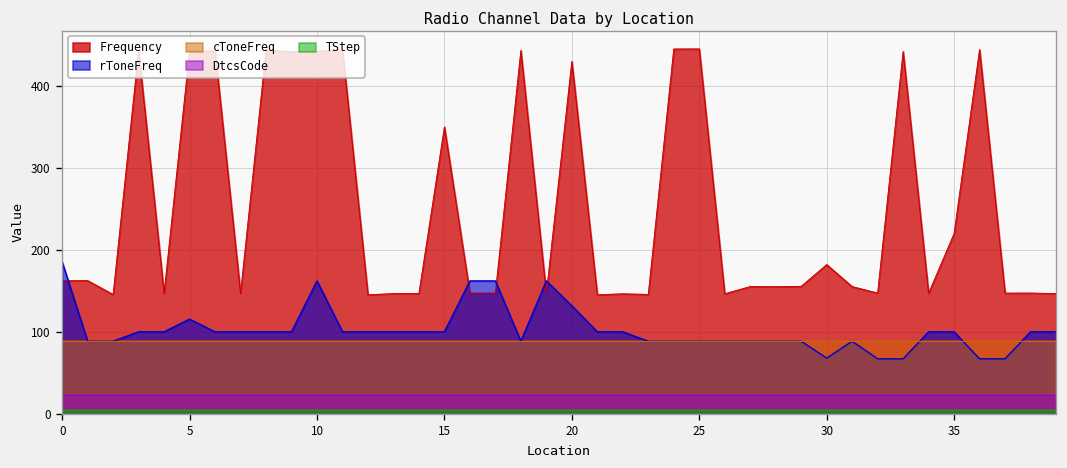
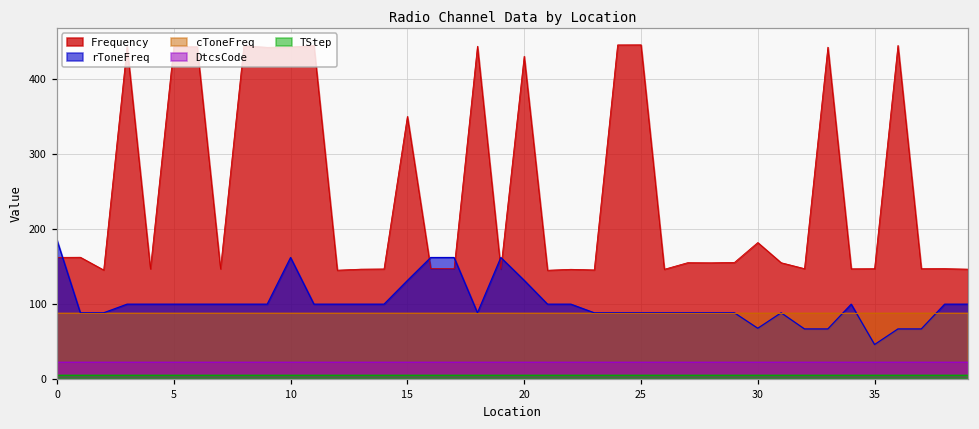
  {
    "Frequency": {
      "0": 160,
      "15": 350,
      "20": 430,
      "25": 450,
      "30": 180,
-     "35": 220
+     "35": 150
    },
    "rToneFreq": {
      "0": 190,
-     "5": 120,
+     "5": 100,
      "10": 160,
-     "15": 100,
+     "15": 130,
      "20": 130,
      "30": 70,
-     "35": 100
+     "35": 50
    },
    "cToneFreq": {
      "0": 90,
      "5": 90,
      "10": 90,
      "15": 90,
      "20": 90,
      "30": 90,
      "35": 90
    },
    "DtcsCode": {
      "0": 20,
      "5": 20,
      "10": 20,
      "15": 20,
      "20": 20,
      "25": 20,
      "30": 20,
      "35": 20
    },
    "TStep": {
      "0": 10,
      "5": 10,
      "10": 10,
      "15": 10,
      "20": 10,
      "25": 10,
      "30": 10,
      "35": 10
    }
  }
